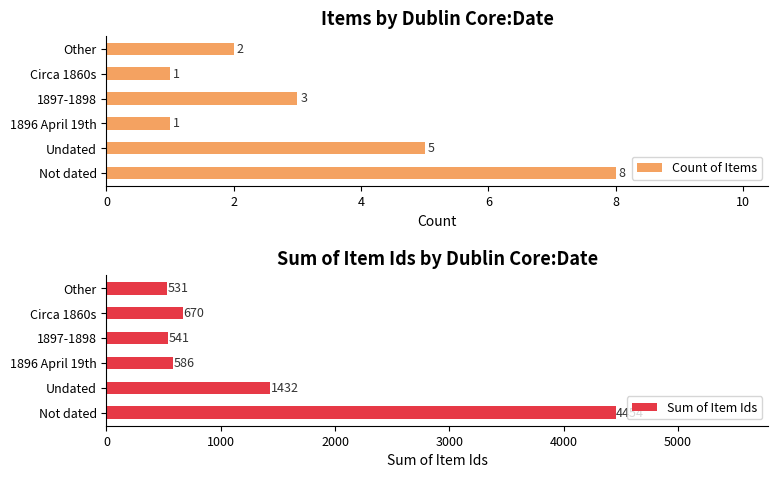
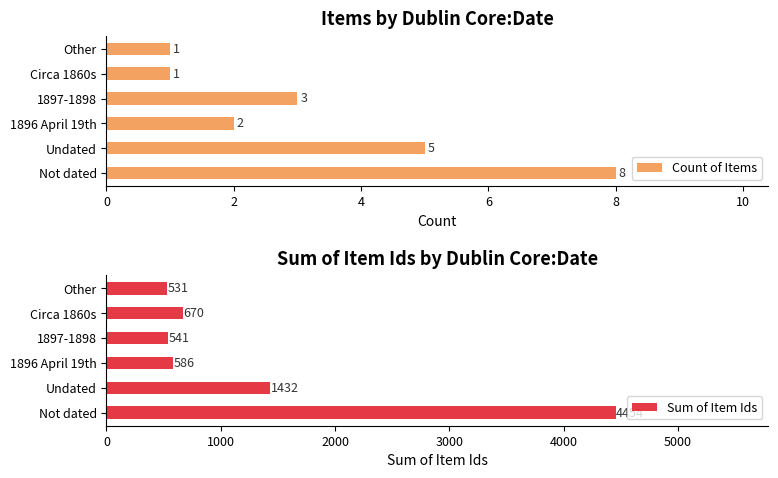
  {
    "Items by Dublin Core:Date": {
-     "Other": 2,
+     "Other": 1,
      "Circa 1860s": 1,
      "1897-1898": 3,
-     "1896 April 19th": 1,
+     "1896 April 19th": 2,
      "Undated": 5,
      "Not dated": 8
    },
    "Sum of Item Ids by Dublin Core:Date": {
      "Other": 531,
      "Circa 1860s": 670,
      "1897-1898": 541,
      "1896 April 19th": 586,
      "Undated": 1432
    }
  }
